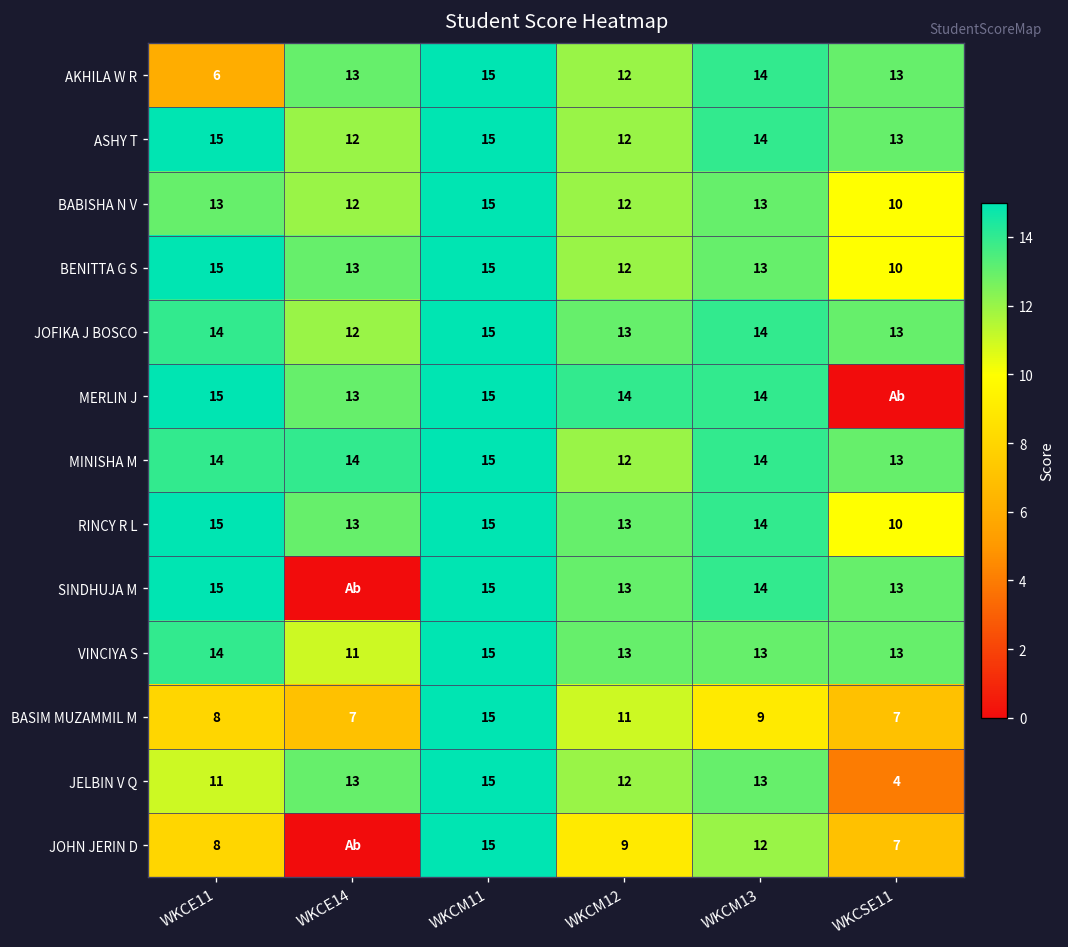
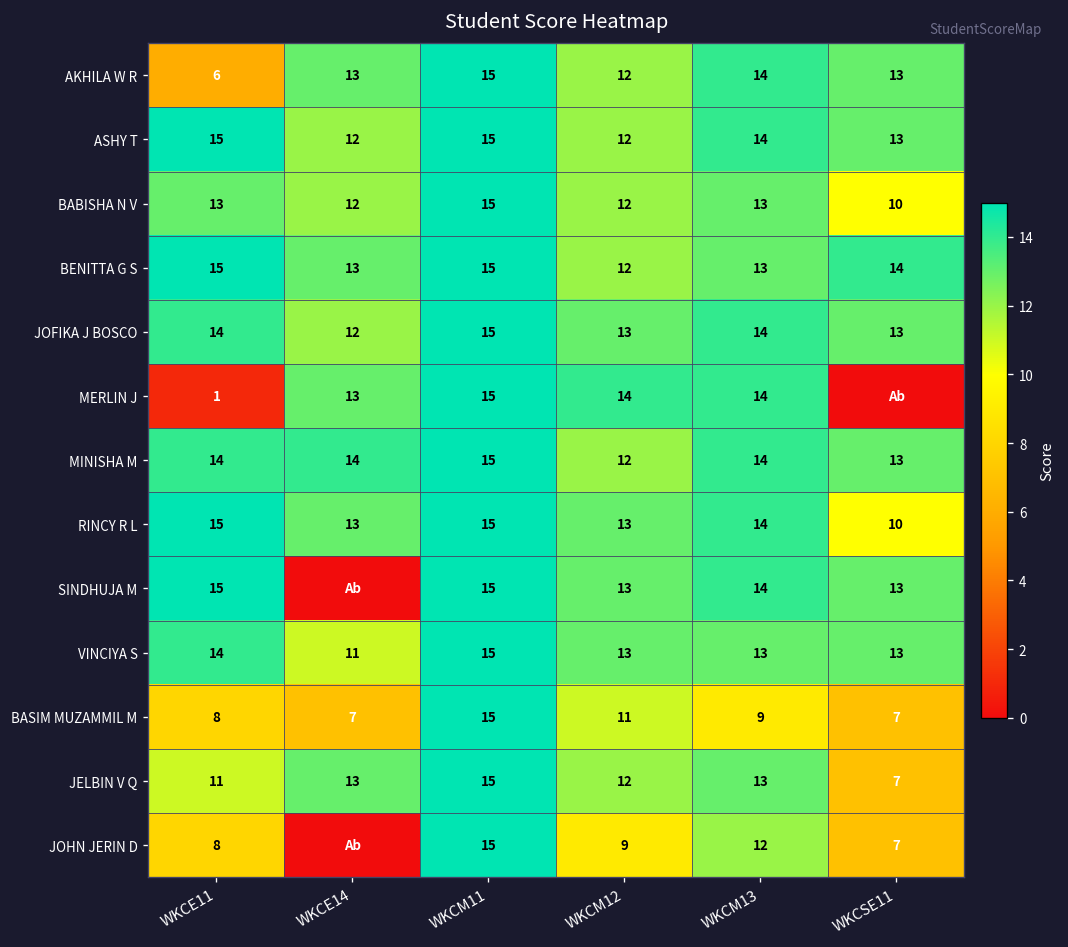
  {
    "AKHILA W R": {
      "WKCE11": 6,
      "WKCE14": 13,
      "WKCM11": 15,
      "WKCM12": 12,
      "WKCM13": 14,
      "WKCSE11": 13
    },
    "ASHY T": {
      "WKCE11": 15,
      "WKCE14": 12,
      "WKCM11": 15,
      "WKCM12": 12,
      "WKCM13": 14,
      "WKCSE11": 13
    },
    "BABISHA N V": {
      "WKCE11": 13,
      "WKCE14": 12,
      "WKCM11": 15,
      "WKCM12": 12,
      "WKCM13": 13,
      "WKCSE11": 10
    },
    "BENITTA G S": {
      "WKCE11": 15,
      "WKCE14": 13,
      "WKCM11": 15,
      "WKCM12": 12,
      "WKCM13": 13,
-     "WKCSE11": 10
+     "WKCSE11": 14
    },
    "JOFIKA J BOSCO": {
      "WKCE11": 14,
      "WKCE14": 12,
      "WKCM11": 15,
      "WKCM12": 13,
      "WKCM13": 14,
      "WKCSE11": 13
    },
    "MERLIN J": {
-     "WKCE11": 15,
+     "WKCE11": 1,
      "WKCE14": 13,
      "WKCM11": 15,
      "WKCM12": 14,
      "WKCM13": 14
    },
    "MINISHA M": {
      "WKCE11": 14,
      "WKCE14": 14,
      "WKCM11": 15,
      "WKCM12": 12,
      "WKCM13": 14,
      "WKCSE11": 13
    },
    "RINCY R L": {
      "WKCE11": 15,
      "WKCE14": 13,
      "WKCM11": 15,
      "WKCM12": 13,
      "WKCM13": 14,
      "WKCSE11": 10
    },
    "SINDHUJA M": {
      "WKCE11": 15,
      "WKCM11": 15,
      "WKCM12": 13,
      "WKCM13": 14,
      "WKCSE11": 13
    },
    "VINCIYA S": {
      "WKCE11": 14,
      "WKCE14": 11,
      "WKCM11": 15,
      "WKCM12": 13,
      "WKCM13": 13,
      "WKCSE11": 13
    },
    "BASIM MUZAMMIL M": {
      "WKCE11": 8,
      "WKCE14": 7,
      "WKCM11": 15,
      "WKCM12": 11,
      "WKCM13": 9,
      "WKCSE11": 7
    },
    "JELBIN V Q": {
      "WKCE11": 11,
      "WKCE14": 13,
      "WKCM11": 15,
      "WKCM12": 12,
      "WKCM13": 13,
-     "WKCSE11": 4
+     "WKCSE11": 7
    },
    "JOHN JERIN D": {
      "WKCE11": 8,
      "WKCM11": 15,
      "WKCM12": 9,
      "WKCM13": 12,
      "WKCSE11": 7
    }
  }
